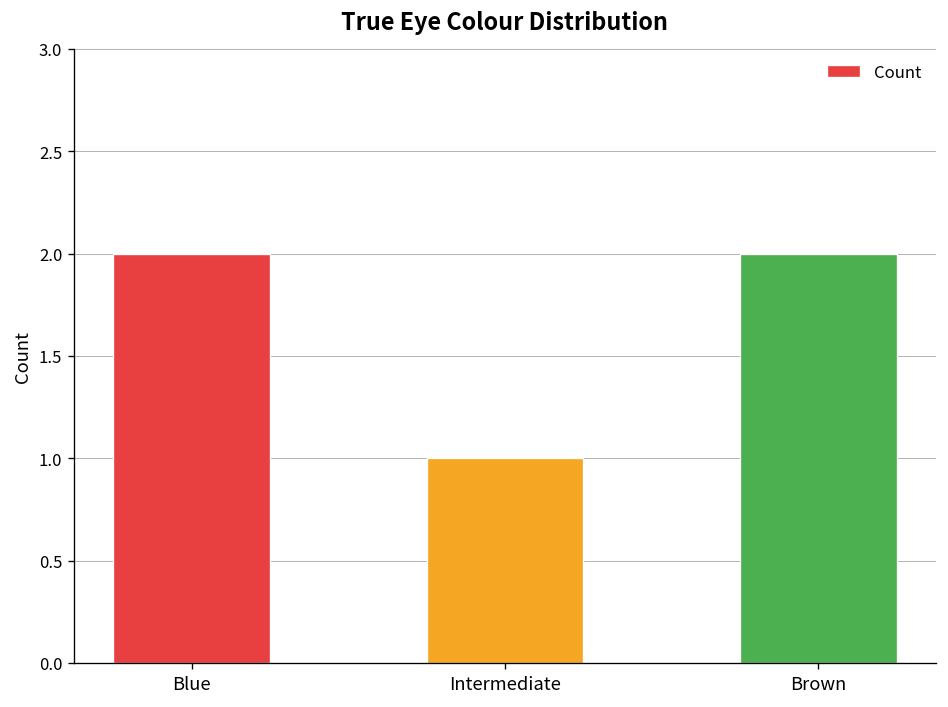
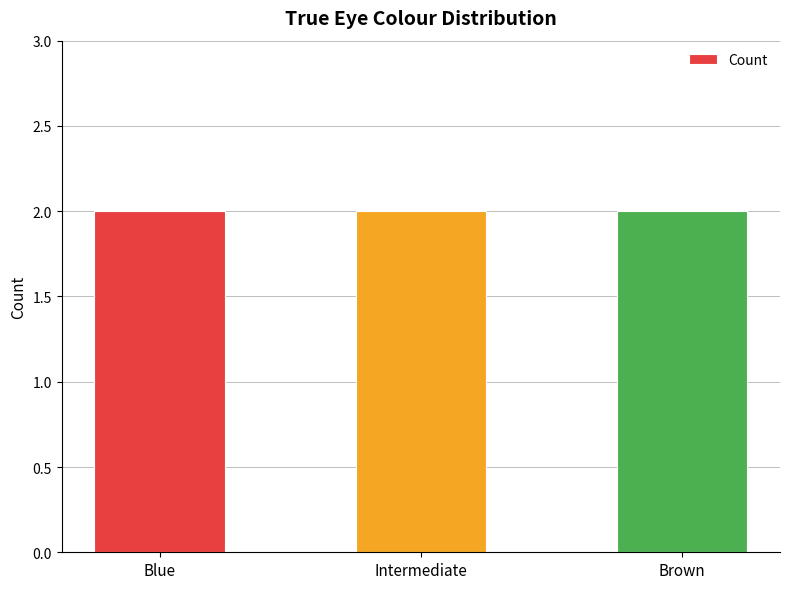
  {
    "Blue": 2,
-   "Intermediate": 1,
+   "Intermediate": 2,
    "Brown": 2
  }
